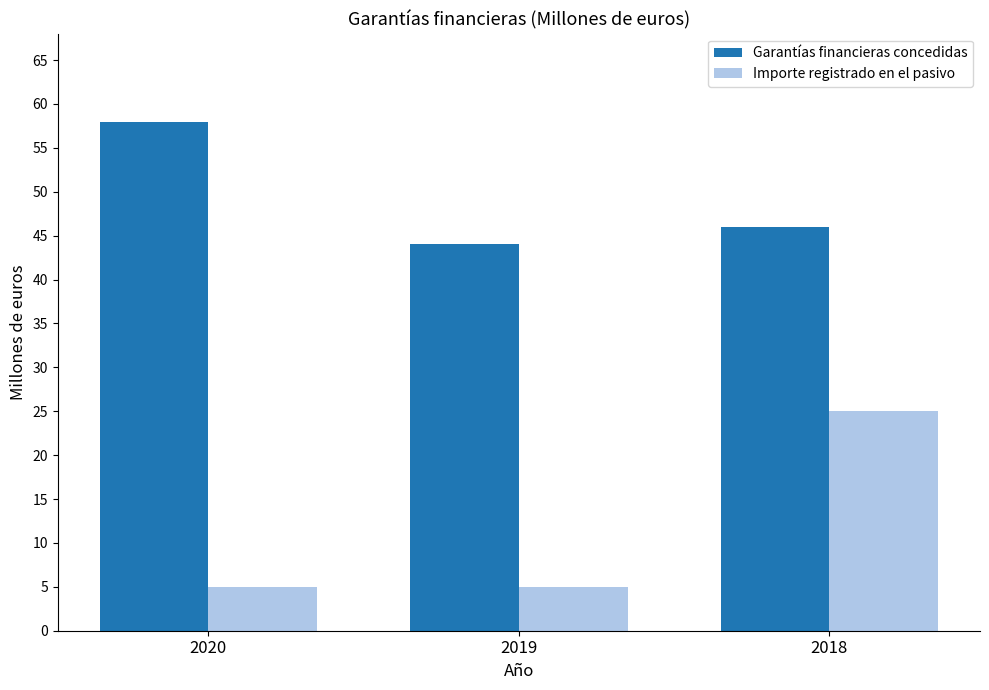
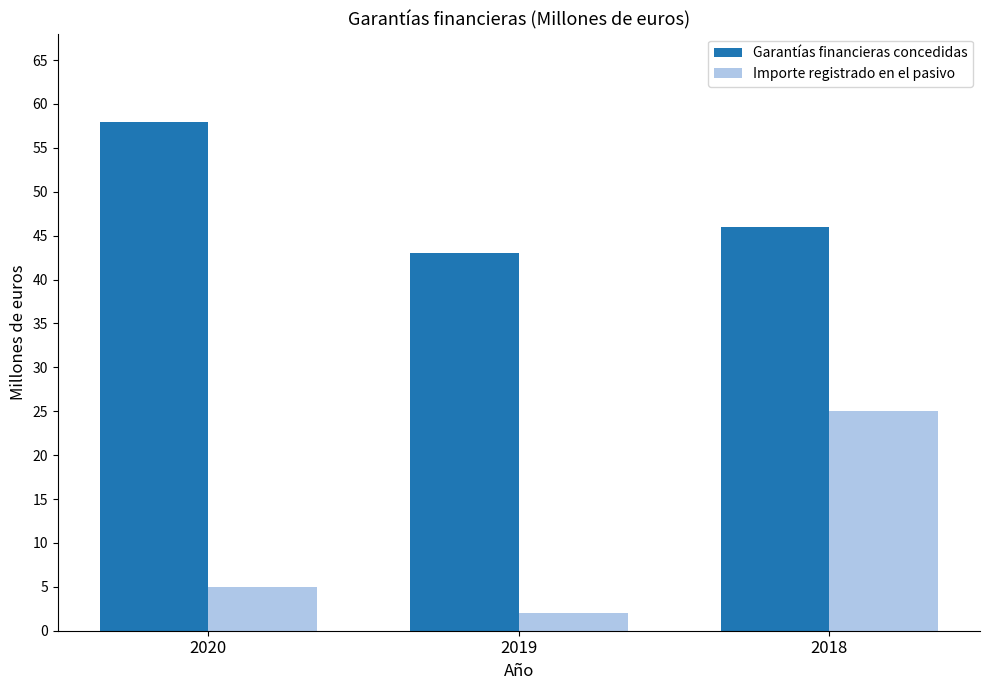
  {
    "Garantías financieras concedidas": {
      "2020": 58,
-     "2019": 44,
+     "2019": 43,
      "2018": 46
    },
    "Importe registrado en el pasivo": {
      "2020": 5,
-     "2019": 5,
+     "2019": 2,
      "2018": 25
    }
  }
